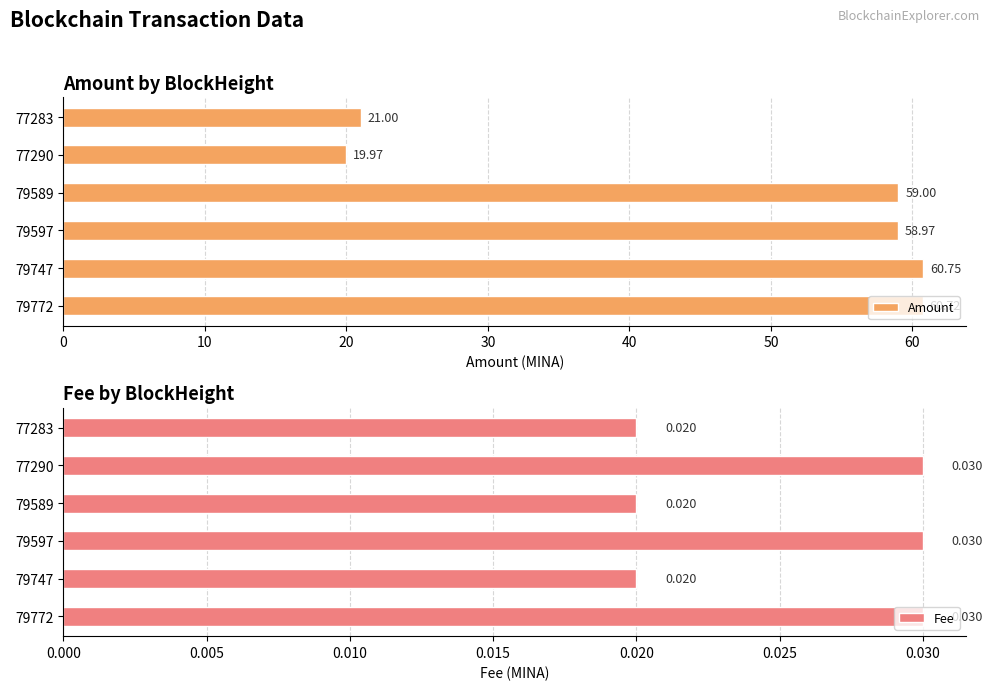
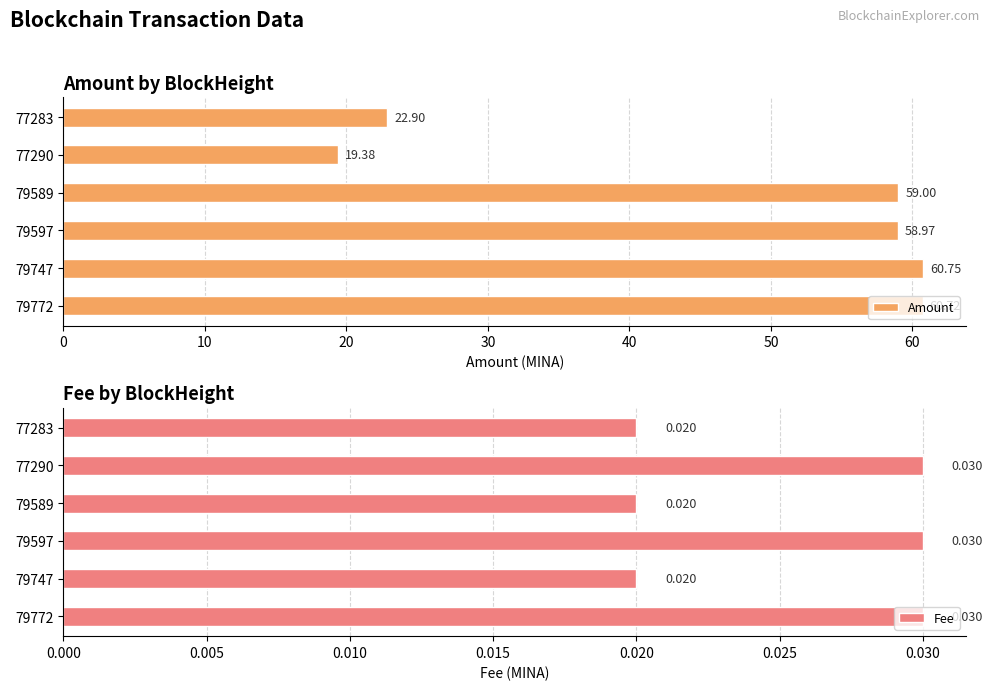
  {
    "Amount by BlockHeight": {
-     "77283": 21.00,
-     "77290": 19.97,
+     "77283": 22.90,
+     "77290": 19.38,
      "79589": 59.00,
      "79597": 58.97,
      "79747": 60.75
    },
    "Fee by BlockHeight": {
      "77283": 0.0200,
      "77290": 0.0300,
      "79589": 0.0200,
      "79597": 0.0300,
      "79747": 0.0200
    }
  }
